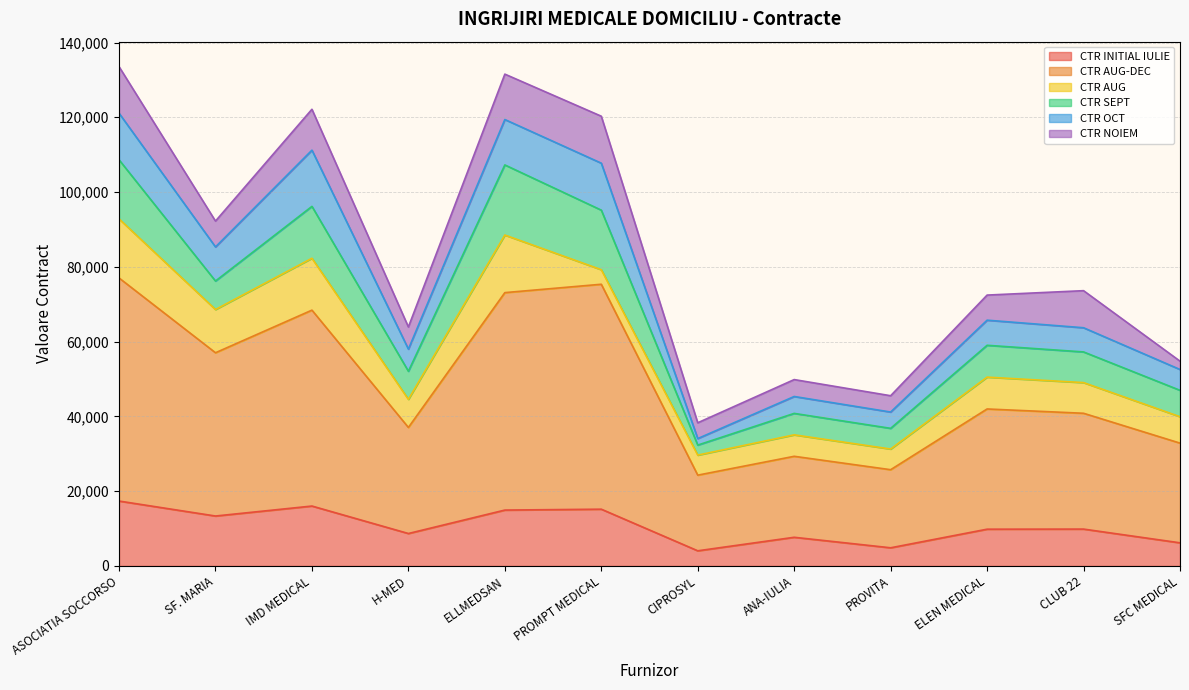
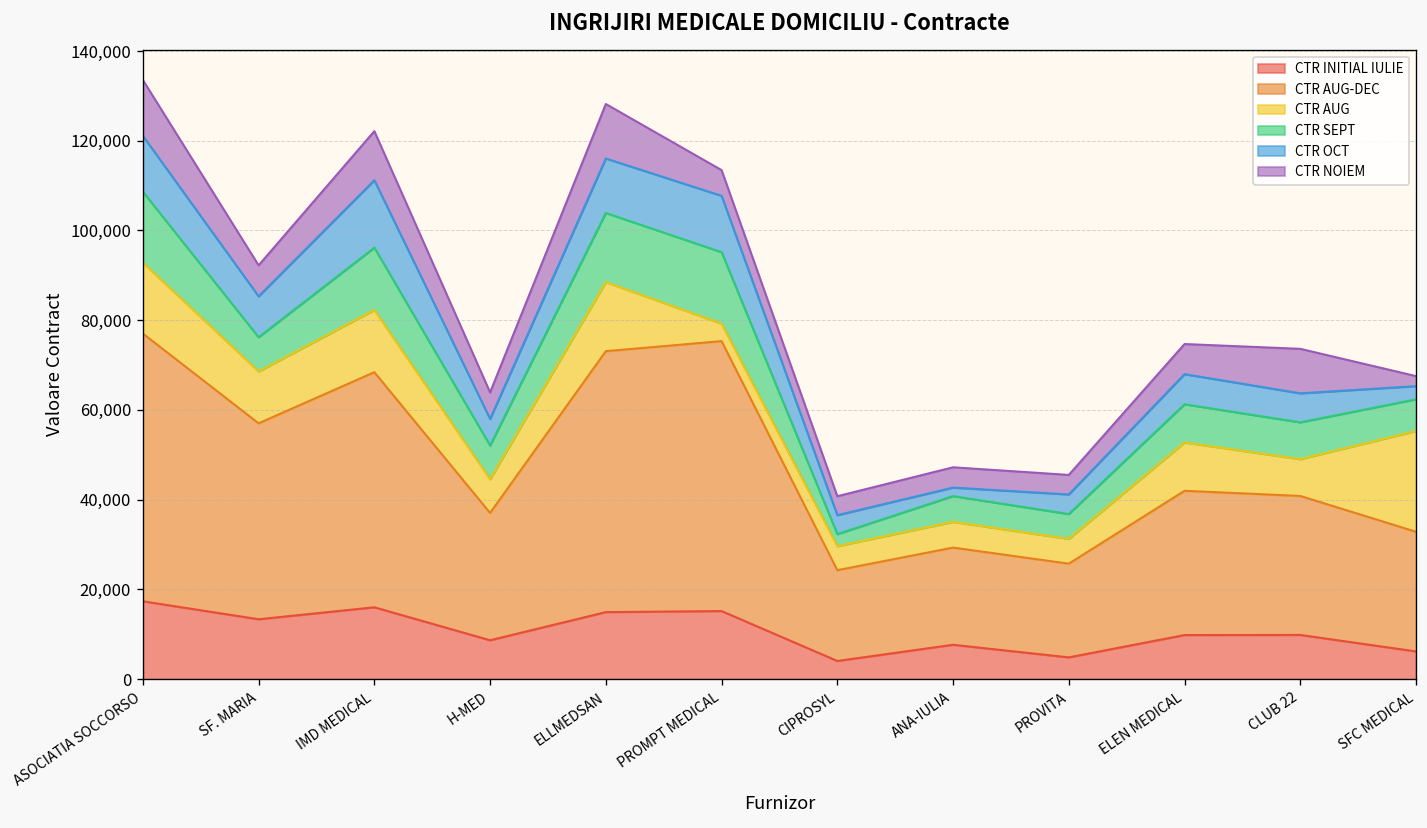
  {
    "CTR AUG": {
      "ASOCIATIA SOCCORSO": "16,000",
      "SF. MARIA": "12,000",
      "IMD MEDICAL": "14,000",
      "H-MED": "8,000",
      "ELLMEDSAN": "15,000",
      "PROMPT MEDICAL": "4,000",
      "CIPROSYL": "5,000",
      "ANA-IULIA": "6,000",
      "PROVITA": "6,000",
-     "ELEN MEDICAL": "9,000",
+     "ELEN MEDICAL": "11,000",
      "CLUB 22": "8,000",
-     "SFC MEDICAL": "7,000"
+     "SFC MEDICAL": "22,000"
    },
    "CTR SEPT": {
      "ASOCIATIA SOCCORSO": "16,000",
      "SF. MARIA": "8,000",
      "IMD MEDICAL": "14,000",
      "H-MED": "8,000",
-     "ELLMEDSAN": "19,000",
+     "ELLMEDSAN": "15,000",
      "PROMPT MEDICAL": "16,000",
      "CIPROSYL": "3,000",
      "ANA-IULIA": "6,000",
      "PROVITA": "6,000",
      "ELEN MEDICAL": "9,000",
      "CLUB 22": "8,000",
      "SFC MEDICAL": "7,000"
    },
    "CTR OCT": {
      "ASOCIATIA SOCCORSO": "12,000",
      "SF. MARIA": "9,000",
      "IMD MEDICAL": "15,000",
      "H-MED": "6,000",
      "ELLMEDSAN": "12,000",
      "PROMPT MEDICAL": "13,000",
-     "CIPROSYL": "2,000",
-     "ANA-IULIA": "5,000",
+     "CIPROSYL": "4,000",
+     "ANA-IULIA": "2,000",
      "PROVITA": "4,000",
      "ELEN MEDICAL": "7,000",
      "CLUB 22": "6,000",
-     "SFC MEDICAL": "6,000"
+     "SFC MEDICAL": "3,000"
    },
    "CTR NOIEM": {
      "ASOCIATIA SOCCORSO": "12,000",
      "SF. MARIA": "7,000",
      "IMD MEDICAL": "11,000",
      "H-MED": "6,000",
      "ELLMEDSAN": "12,000",
-     "PROMPT MEDICAL": "13,000",
+     "PROMPT MEDICAL": "6,000",
      "CIPROSYL": "4,000",
      "ANA-IULIA": "5,000",
      "PROVITA": "4,000",
      "ELEN MEDICAL": "7,000",
      "CLUB 22": "10,000",
      "SFC MEDICAL": "2,000"
    }
  }
